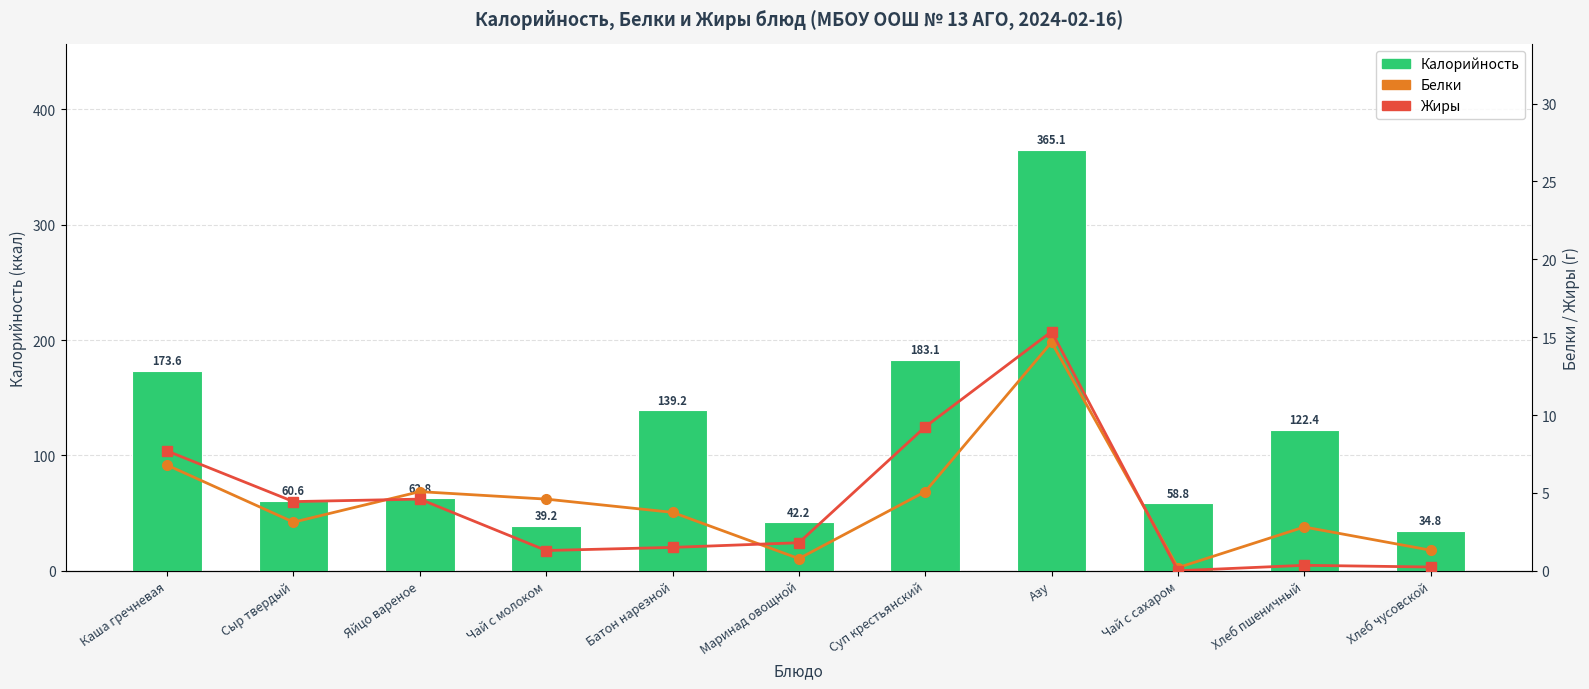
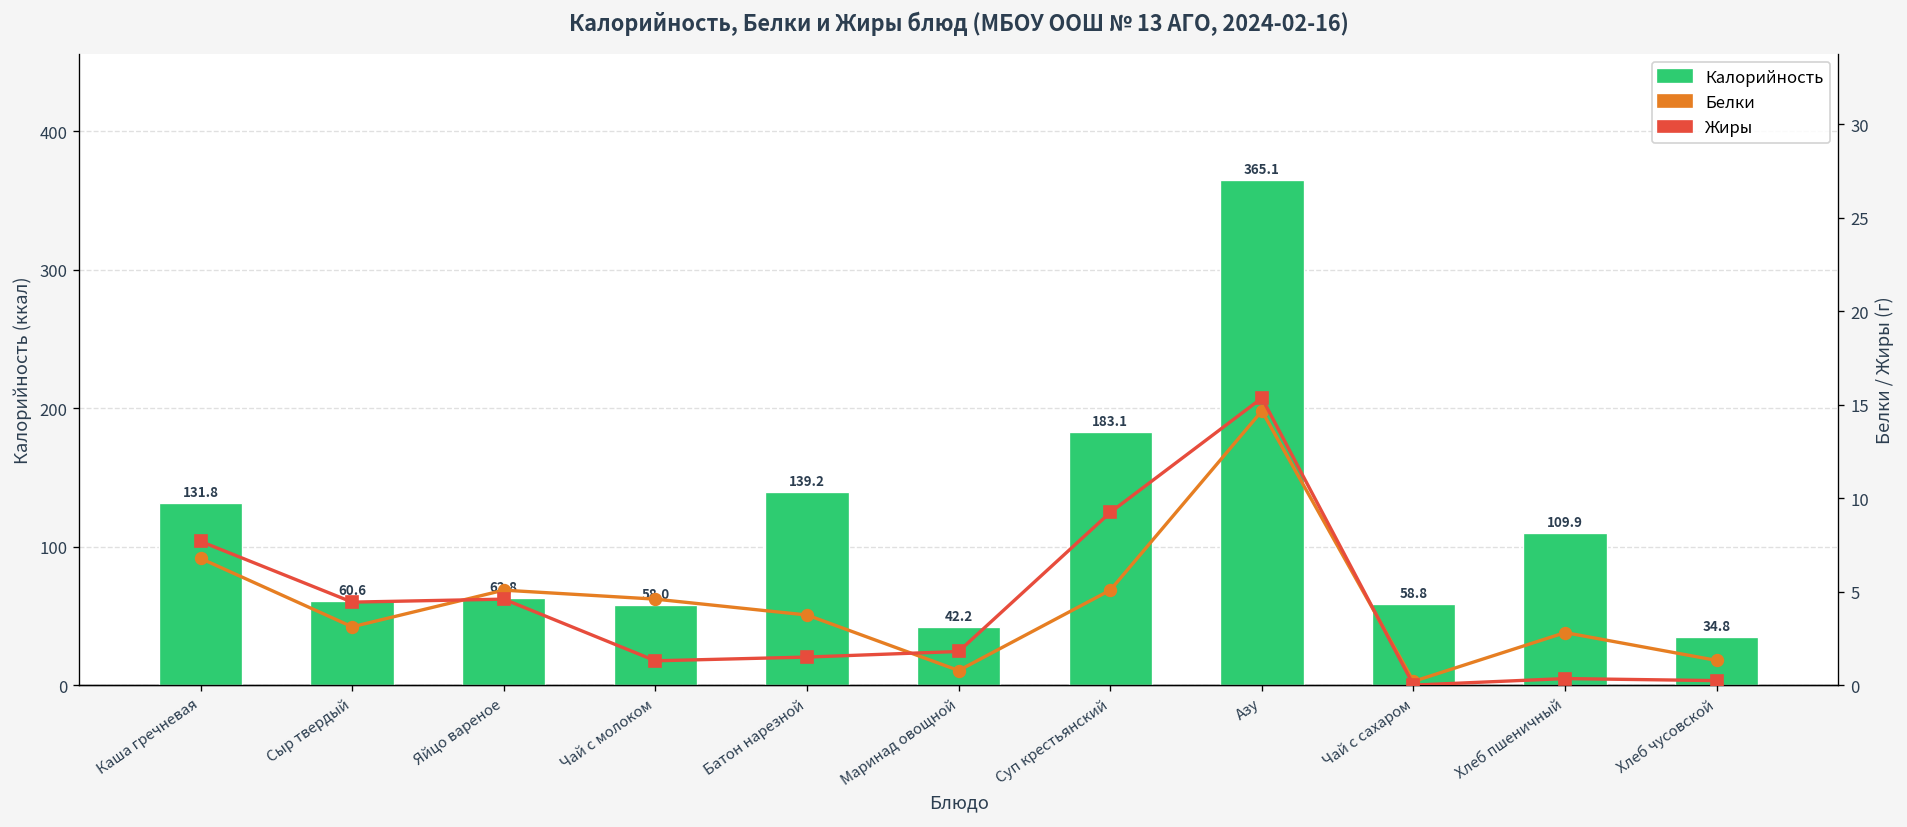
  {
    "Калорийность": {
-     "Каша гречневая": 173.6,
+     "Каша гречневая": 131.8,
      "Сыр твердый": 60.6,
-     "Чай с молоком": 39.2,
+     "Чай с молоком": 58.0,
      "Батон нарезной": 139.2,
      "Маринад овощной": 42.2,
      "Суп крестьянский": 183.1,
      "Азу": 365.1,
      "Чай с сахаром": 58.8,
-     "Хлеб пшеничный": 122.4,
+     "Хлеб пшеничный": 109.9,
      "Хлеб чусовской": 34.8
    }
  }
